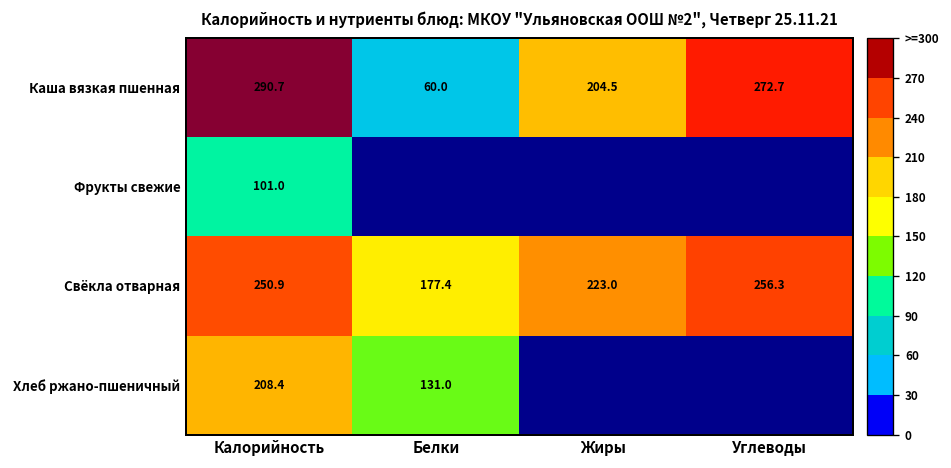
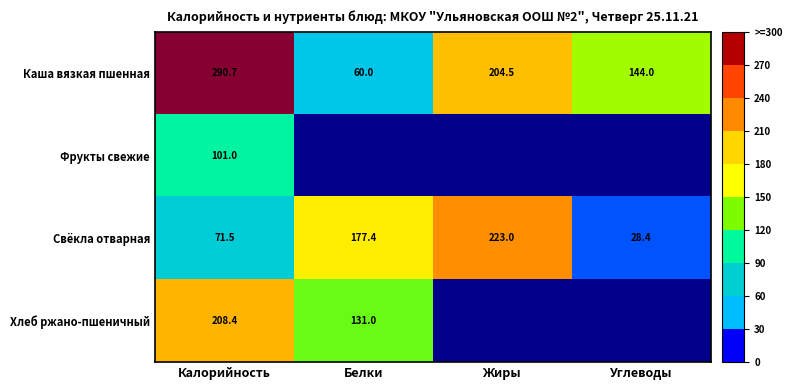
  {
    "Каша вязкая пшенная": {
      "Калорийность": 290.7,
      "Белки": 60.0,
      "Жиры": 204.5,
-     "Углеводы": 272.7
+     "Углеводы": 144.0
    },
    "Фрукты свежие": {
      "Калорийность": 101.0
    },
    "Свёкла отварная": {
-     "Калорийность": 250.9,
+     "Калорийность": 71.5,
      "Белки": 177.4,
      "Жиры": 223.0,
-     "Углеводы": 256.3
+     "Углеводы": 28.4
    },
    "Хлеб ржано-пшеничный": {
      "Калорийность": 208.4,
      "Белки": 131.0
    }
  }
